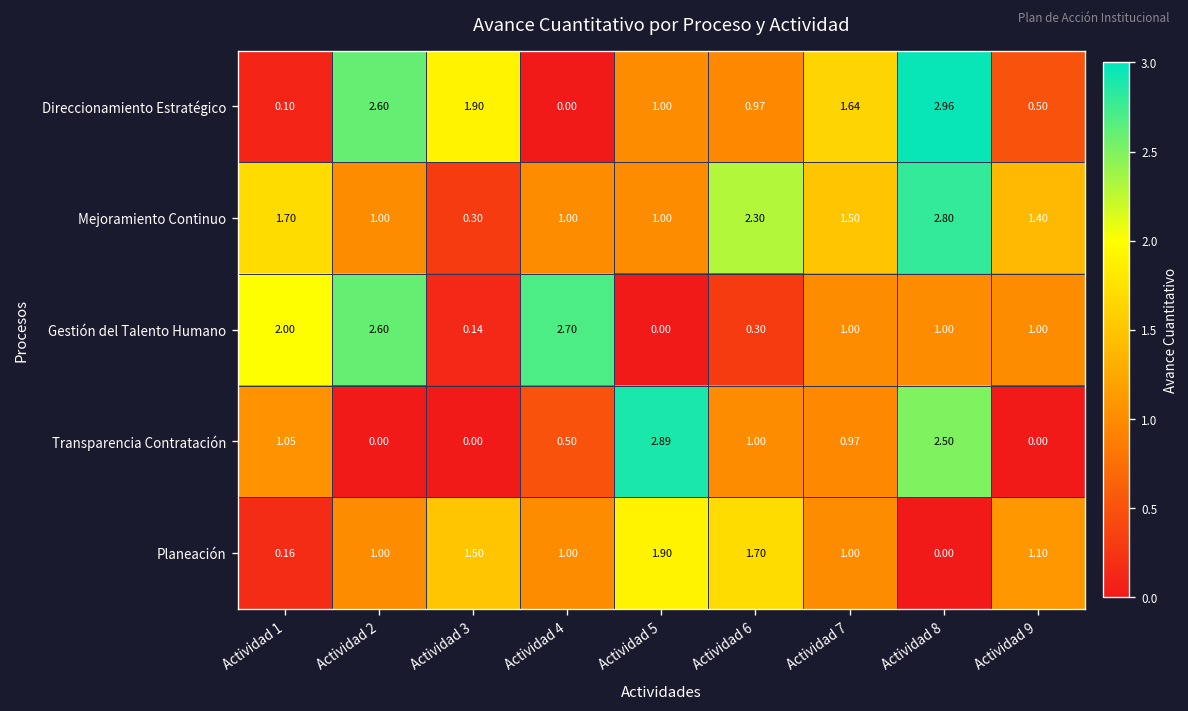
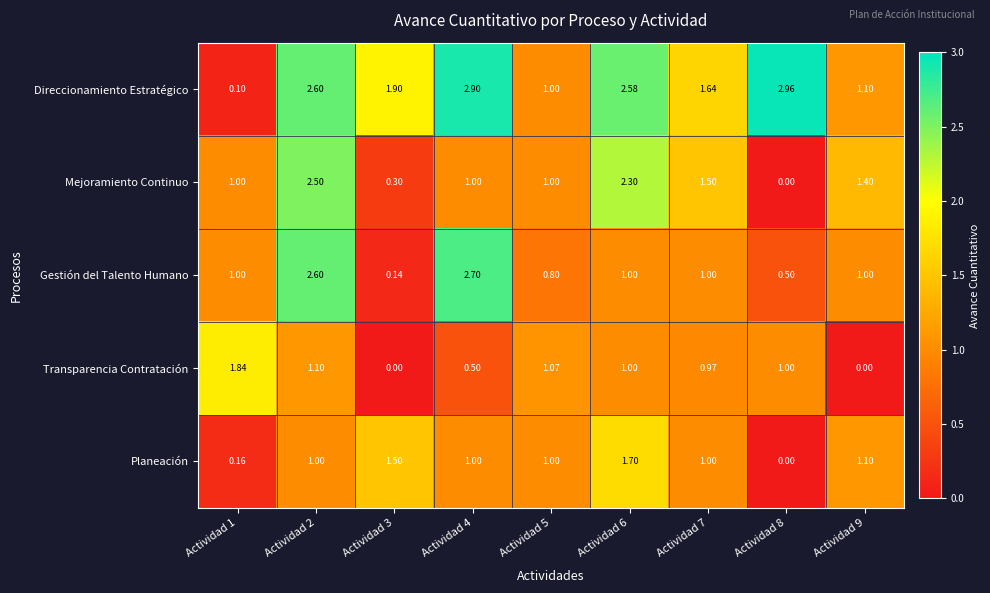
  {
    "Direccionamiento Estratégico": {
      "Actividad 1": 0.10,
      "Actividad 2": 2.60,
      "Actividad 3": 1.90,
-     "Actividad 4": 0.00,
+     "Actividad 4": 2.90,
      "Actividad 5": 1.00,
-     "Actividad 6": 0.97,
+     "Actividad 6": 2.58,
      "Actividad 7": 1.64,
      "Actividad 8": 2.96,
-     "Actividad 9": 0.50
+     "Actividad 9": 1.10
    },
    "Mejoramiento Continuo": {
-     "Actividad 1": 1.70,
-     "Actividad 2": 1.00,
+     "Actividad 1": 1.00,
+     "Actividad 2": 2.50,
      "Actividad 3": 0.30,
      "Actividad 4": 1.00,
      "Actividad 5": 1.00,
      "Actividad 6": 2.30,
      "Actividad 7": 1.50,
-     "Actividad 8": 2.80,
+     "Actividad 8": 0.00,
      "Actividad 9": 1.40
    },
    "Gestión del Talento Humano": {
-     "Actividad 1": 2.00,
+     "Actividad 1": 1.00,
      "Actividad 2": 2.60,
      "Actividad 3": 0.14,
      "Actividad 4": 2.70,
-     "Actividad 5": 0.00,
-     "Actividad 6": 0.30,
+     "Actividad 5": 0.80,
+     "Actividad 6": 1.00,
      "Actividad 7": 1.00,
-     "Actividad 8": 1.00,
+     "Actividad 8": 0.50,
      "Actividad 9": 1.00
    },
    "Transparencia Contratación": {
-     "Actividad 1": 1.05,
-     "Actividad 2": 0.00,
+     "Actividad 1": 1.84,
+     "Actividad 2": 1.10,
      "Actividad 3": 0.00,
      "Actividad 4": 0.50,
-     "Actividad 5": 2.89,
+     "Actividad 5": 1.07,
      "Actividad 6": 1.00,
      "Actividad 7": 0.97,
-     "Actividad 8": 2.50,
+     "Actividad 8": 1.00,
      "Actividad 9": 0.00
    },
    "Planeación": {
      "Actividad 1": 0.16,
      "Actividad 2": 1.00,
      "Actividad 3": 1.50,
      "Actividad 4": 1.00,
-     "Actividad 5": 1.90,
+     "Actividad 5": 1.00,
      "Actividad 6": 1.70,
      "Actividad 7": 1.00,
      "Actividad 8": 0.00,
      "Actividad 9": 1.10
    }
  }
